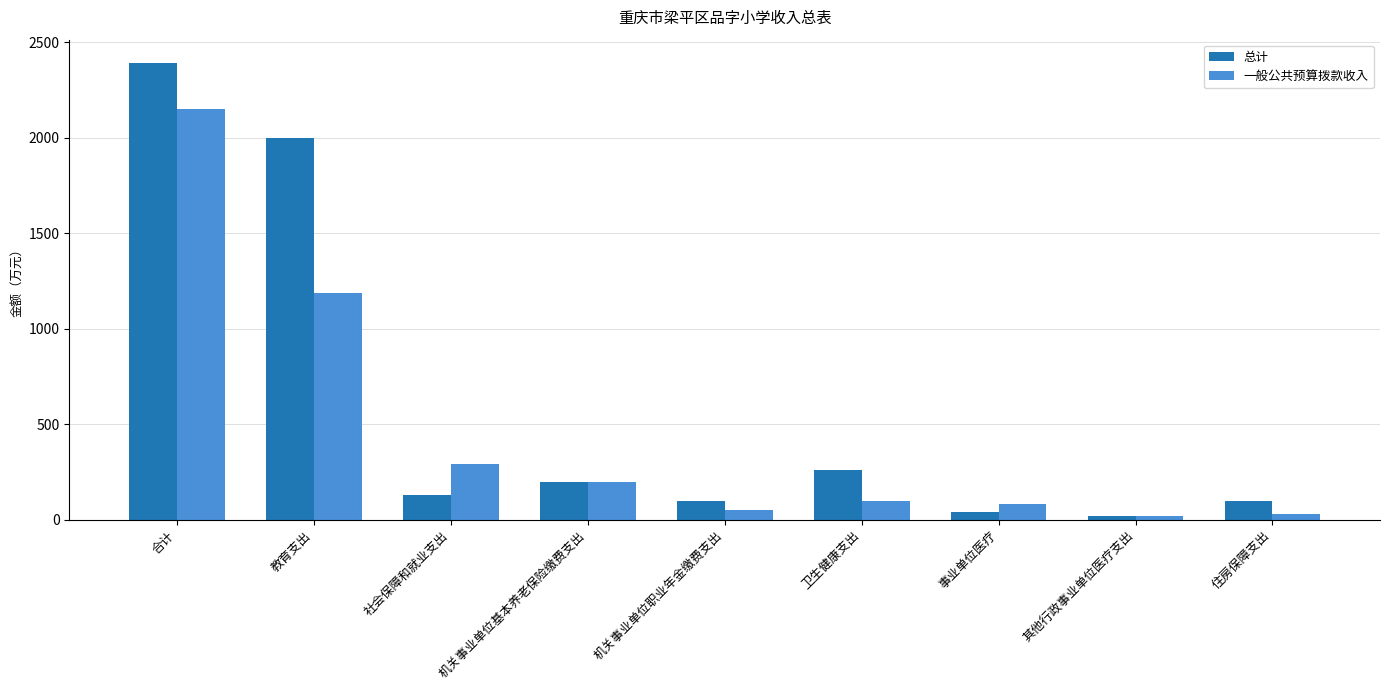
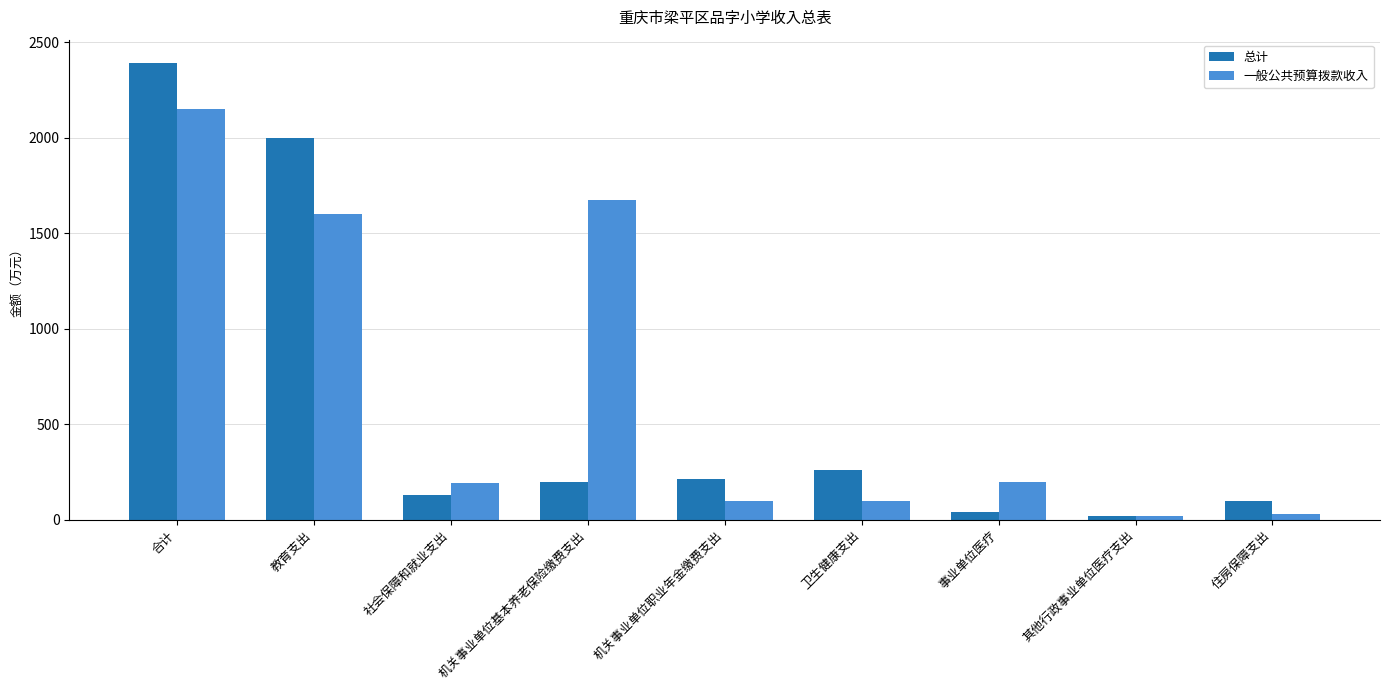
  {
    "总计": {
      "合计": 2390,
      "教育支出": 2000,
      "社会保障和就业支出": 130,
      "机关事业单位基本养老保险缴费支出": 200,
-     "机关事业单位职业年金缴费支出": 100,
+     "机关事业单位职业年金缴费支出": 210,
      "卫生健康支出": 260,
      "事业单位医疗": 40,
      "其他行政事业单位医疗支出": 20,
      "住房保障支出": 100
    },
    "一般公共预算拨款收入": {
      "合计": 2150,
-     "教育支出": 1190,
-     "社会保障和就业支出": 290,
-     "机关事业单位基本养老保险缴费支出": 200,
-     "机关事业单位职业年金缴费支出": 50,
+     "教育支出": 1600,
+     "社会保障和就业支出": 190,
+     "机关事业单位基本养老保险缴费支出": 1670,
+     "机关事业单位职业年金缴费支出": 100,
      "卫生健康支出": 100,
-     "事业单位医疗": 80,
+     "事业单位医疗": 200,
      "其他行政事业单位医疗支出": 20,
      "住房保障支出": 30
    }
  }
